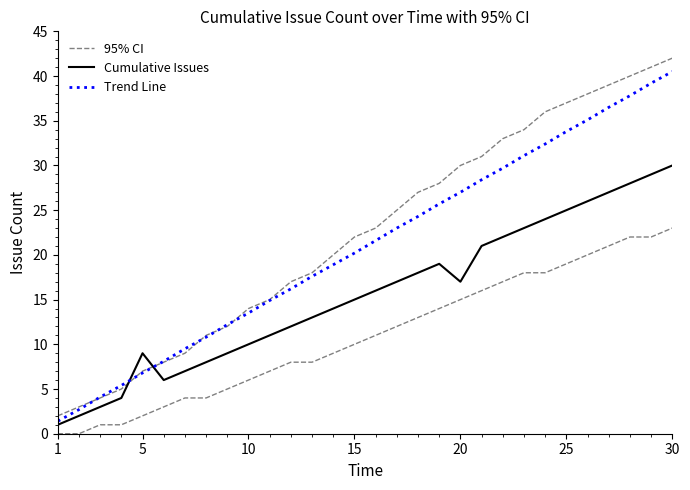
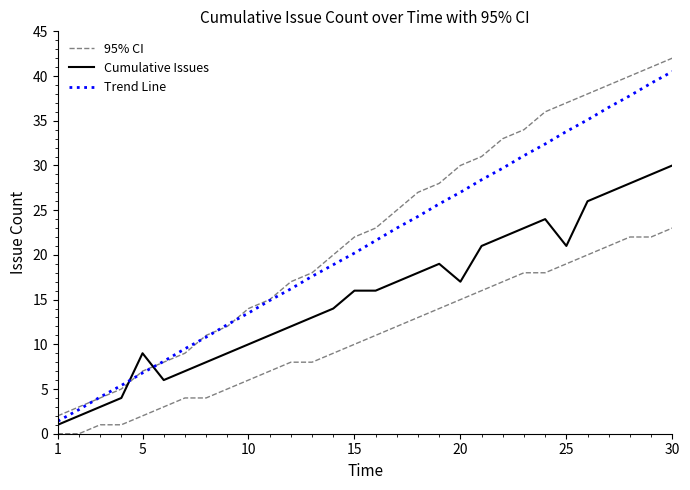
  {
    "Cumulative Issues": {
      "1": 1,
      "5": 9,
      "10": 10,
-     "15": 15,
+     "15": 16,
      "20": 17,
-     "25": 25,
+     "25": 21,
      "30": 30
    },
    "Trend Line": {
      "1": 1,
      "10": 14,
      "15": 20,
      "20": 27,
      "25": 34,
      "30": 41
    }
  }
